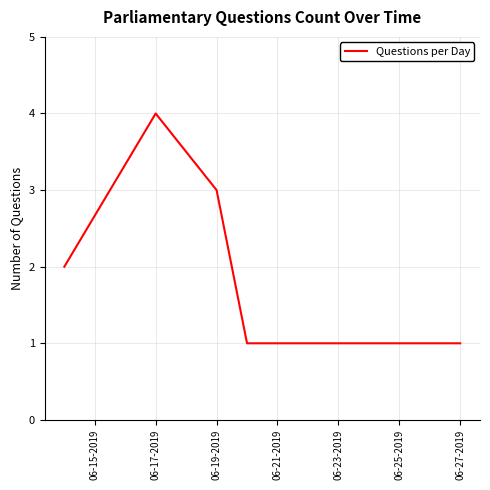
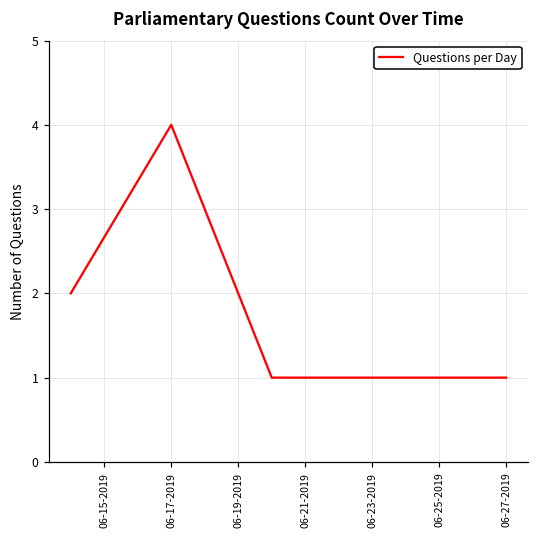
  {
    "06-17-2019": 4,
-   "06-19-2019": 3,
+   "06-19-2019": 2,
    "06-25-2019": 1,
    "06-27-2019": 1
  }
